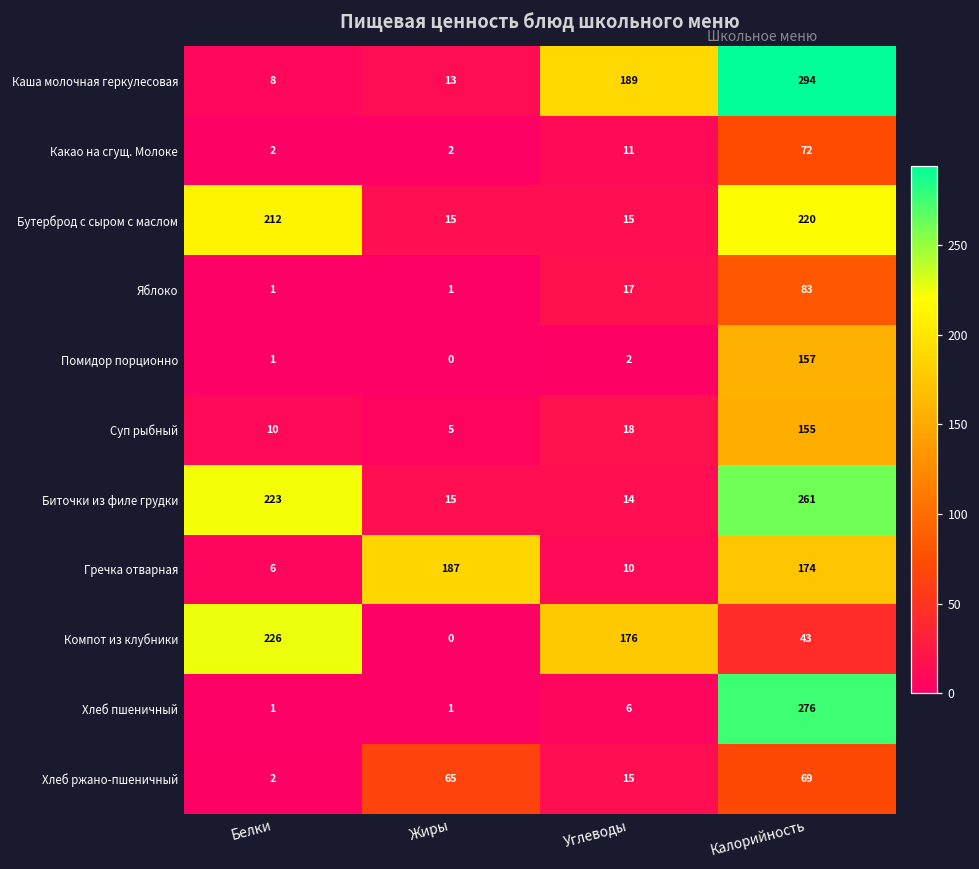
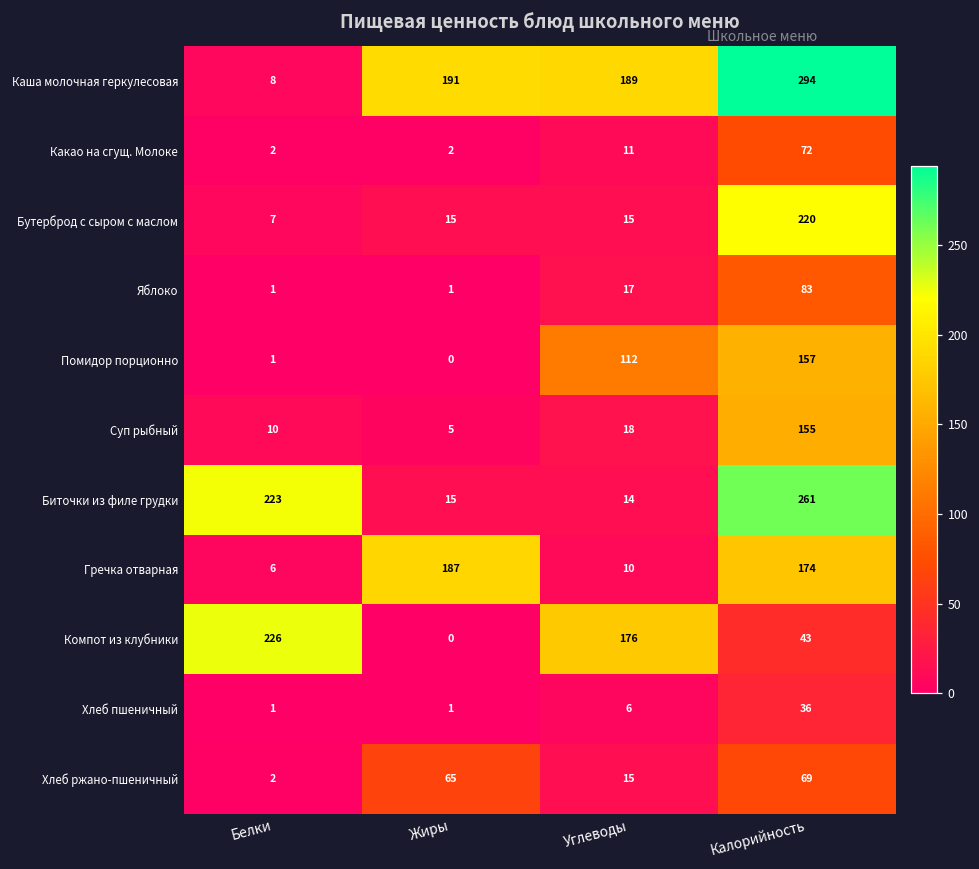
  {
    "Каша молочная геркулесовая": {
      "Белки": 8,
-     "Жиры": 13,
+     "Жиры": 191,
      "Углеводы": 189,
      "Калорийность": 294
    },
    "Какао на сгущ. Молоке": {
      "Белки": 2,
      "Жиры": 2,
      "Углеводы": 11,
      "Калорийность": 72
    },
    "Бутерброд с сыром с маслом": {
-     "Белки": 212,
+     "Белки": 7,
      "Жиры": 15,
      "Углеводы": 15,
      "Калорийность": 220
    },
    "Яблоко": {
      "Белки": 1,
      "Жиры": 1,
      "Углеводы": 17,
      "Калорийность": 83
    },
    "Помидор порционно": {
      "Белки": 1,
      "Жиры": 0,
-     "Углеводы": 2,
+     "Углеводы": 112,
      "Калорийность": 157
    },
    "Суп рыбный": {
      "Белки": 10,
      "Жиры": 5,
      "Углеводы": 18,
      "Калорийность": 155
    },
    "Биточки из филе грудки": {
      "Белки": 223,
      "Жиры": 15,
      "Углеводы": 14,
      "Калорийность": 261
    },
    "Гречка отварная": {
      "Белки": 6,
      "Жиры": 187,
      "Углеводы": 10,
      "Калорийность": 174
    },
    "Компот из клубники": {
      "Белки": 226,
      "Жиры": 0,
      "Углеводы": 176,
      "Калорийность": 43
    },
    "Хлеб пшеничный": {
      "Белки": 1,
      "Жиры": 1,
      "Углеводы": 6,
-     "Калорийность": 276
+     "Калорийность": 36
    },
    "Хлеб ржано-пшеничный": {
      "Белки": 2,
      "Жиры": 65,
      "Углеводы": 15,
      "Калорийность": 69
    }
  }
